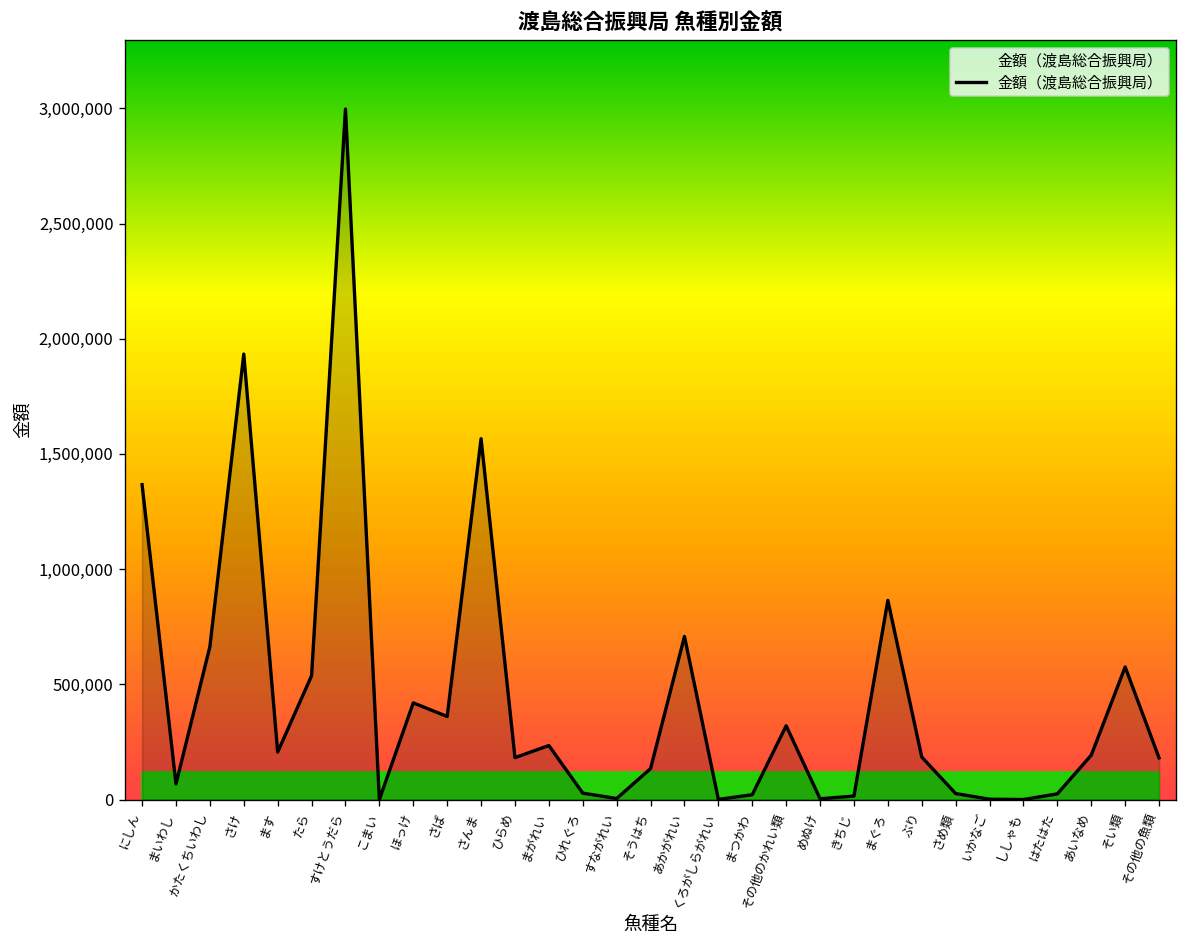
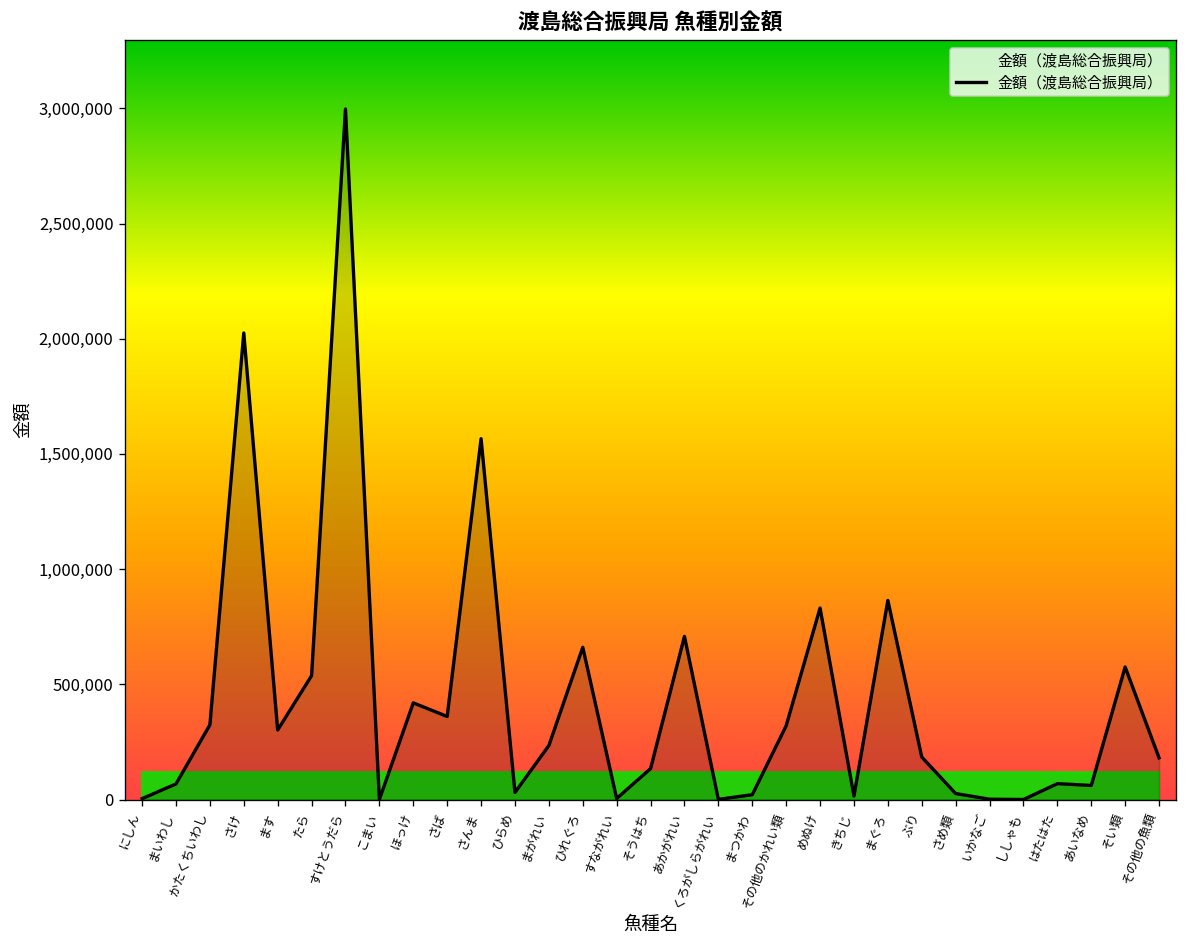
  {
    "金額（渡島総合振興局）": {
-     "にしん": "1,370,000",
+     "にしん": "0",
      "まいわし": "70,000",
-     "かたくちいわし": "660,000",
-     "さけ": "1,930,000",
-     "ます": "210,000",
+     "かたくちいわし": "320,000",
+     "さけ": "2,030,000",
+     "ます": "300,000",
      "たら": "540,000",
      "すけとうだら": "3,000,000",
      "こまい": "0",
      "ほっけ": "420,000",
      "さば": "360,000",
      "さんま": "1,570,000",
-     "ひらめ": "180,000",
+     "ひらめ": "30,000",
      "まがれい": "230,000",
-     "ひれぐろ": "30,000",
+     "ひれぐろ": "660,000",
      "すながれい": "0",
      "そうはち": "130,000",
      "あかがれい": "710,000",
      "くろがしらがれい": "0",
      "まつかわ": "20,000",
      "その他のかれい類": "320,000",
-     "めぬけ": "0",
+     "めぬけ": "830,000",
      "きちじ": "20,000",
      "まぐろ": "860,000",
      "ぶり": "180,000",
      "さめ類": "30,000",
      "いかなご": "0",
      "ししゃも": "0",
-     "はたはた": "20,000",
-     "あいなめ": "190,000",
+     "はたはた": "70,000",
+     "あいなめ": "60,000",
      "そい類": "580,000",
      "その他の魚類": "180,000"
    }
  }
